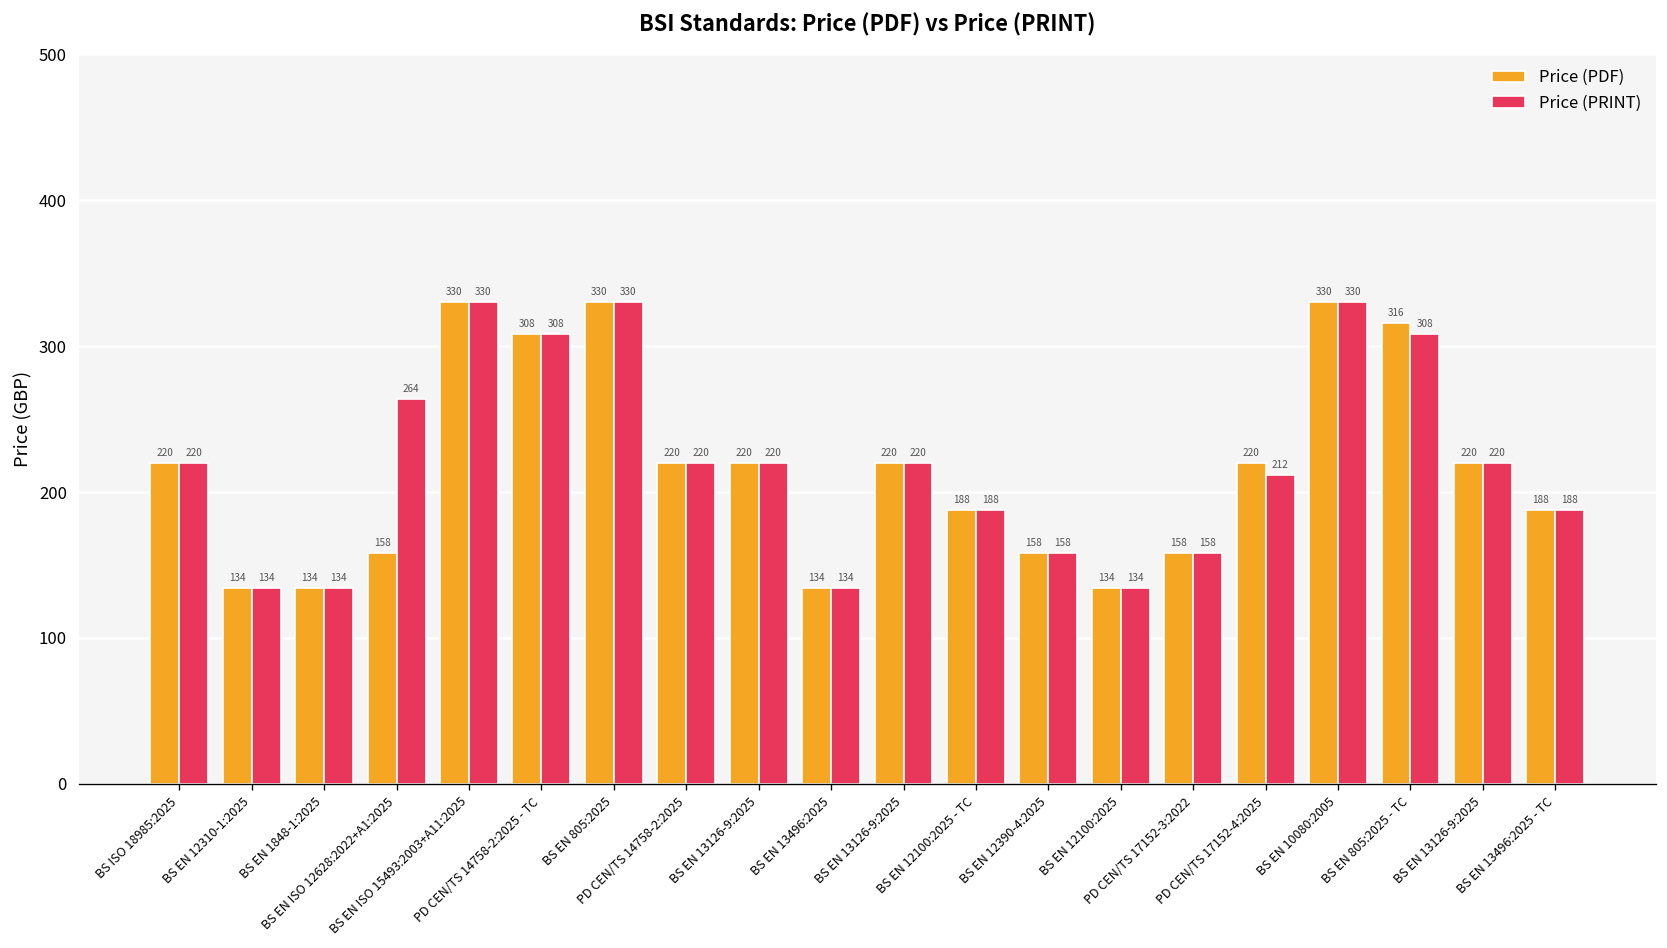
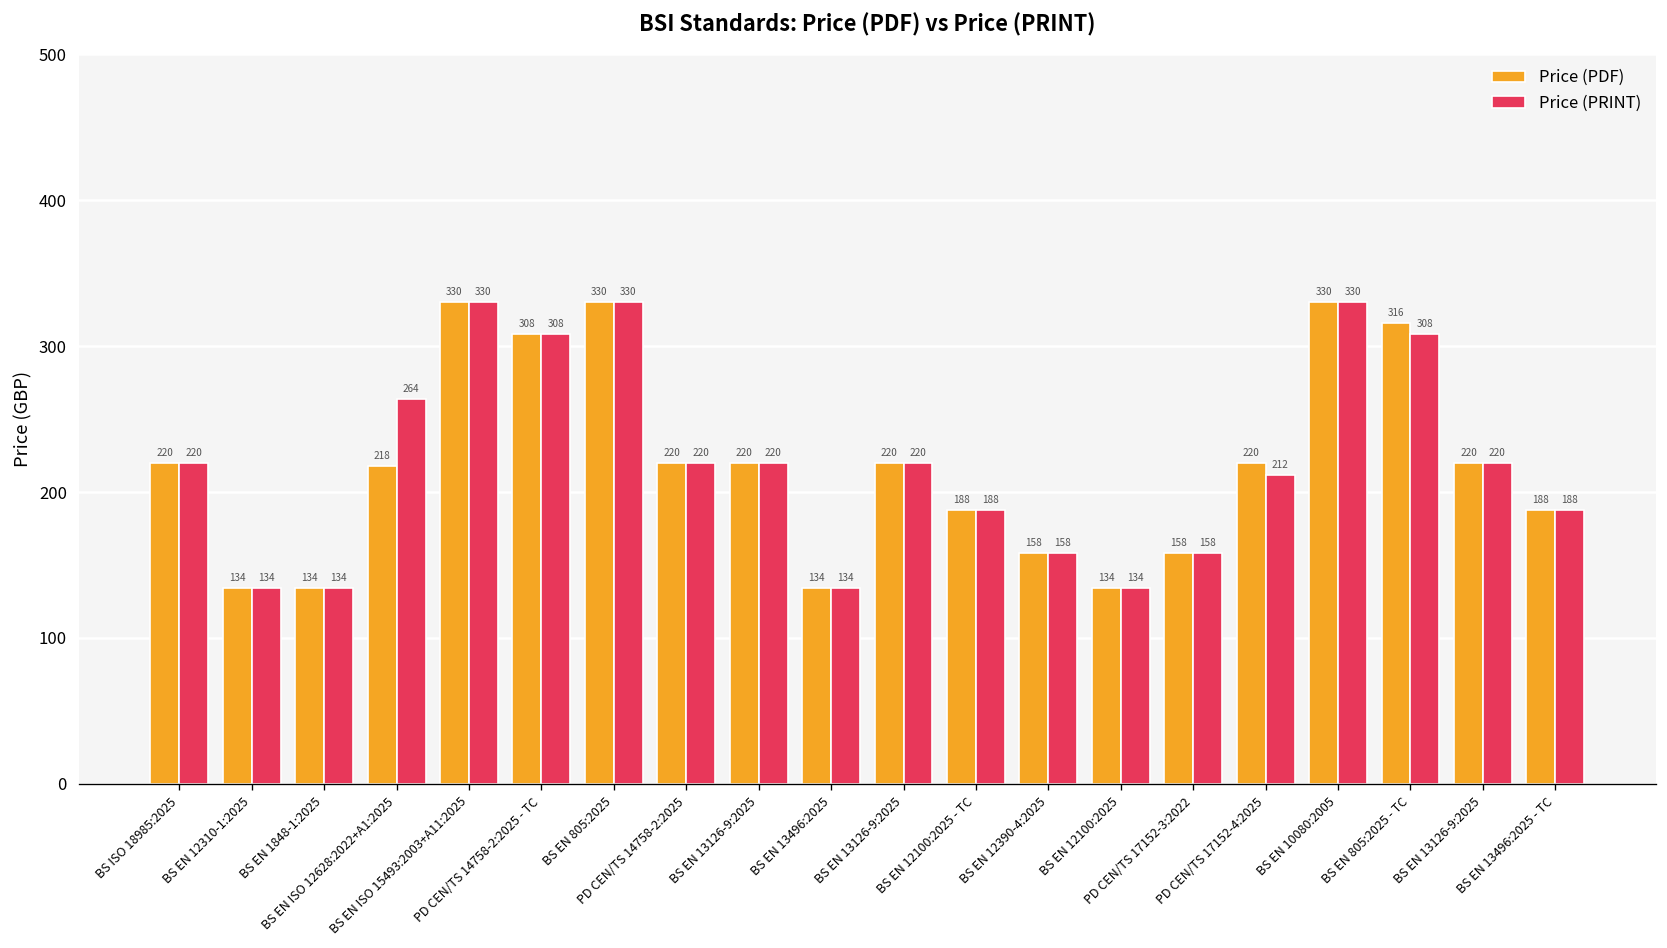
  {
    "Price (PDF)": {
      "BS ISO 18985:2025": 220,
      "BS EN 12310-1:2025": 134,
      "BS EN 1848-1:2025": 134,
-     "BS EN ISO 12628:2022+A1:2025": 158,
+     "BS EN ISO 12628:2022+A1:2025": 218,
      "BS EN ISO 15493:2003+A11:2025": 330,
      "PD CEN/TS 14758-2:2025 - TC": 308,
      "BS EN 805:2025": 330,
      "PD CEN/TS 14758-2:2025": 220,
      "BS EN 13496:2025": 134,
      "BS EN 12100:2025 - TC": 188,
      "BS EN 12390-4:2025": 158,
      "BS EN 12100:2025": 134,
      "PD CEN/TS 17152-3:2022": 158,
      "PD CEN/TS 17152-4:2025": 220,
      "BS EN 10080:2005": 330,
      "BS EN 805:2025 - TC": 316,
      "BS EN 13496:2025 - TC": 188
    },
    "Price (PRINT)": {
      "BS ISO 18985:2025": 220,
      "BS EN 12310-1:2025": 134,
      "BS EN 1848-1:2025": 134,
      "BS EN ISO 12628:2022+A1:2025": 264,
      "BS EN ISO 15493:2003+A11:2025": 330,
      "PD CEN/TS 14758-2:2025 - TC": 308,
      "BS EN 805:2025": 330,
      "PD CEN/TS 14758-2:2025": 220,
      "BS EN 13496:2025": 134,
      "BS EN 12100:2025 - TC": 188,
      "BS EN 12390-4:2025": 158,
      "BS EN 12100:2025": 134,
      "PD CEN/TS 17152-3:2022": 158,
      "PD CEN/TS 17152-4:2025": 212,
      "BS EN 10080:2005": 330,
      "BS EN 805:2025 - TC": 308,
      "BS EN 13496:2025 - TC": 188
    }
  }
